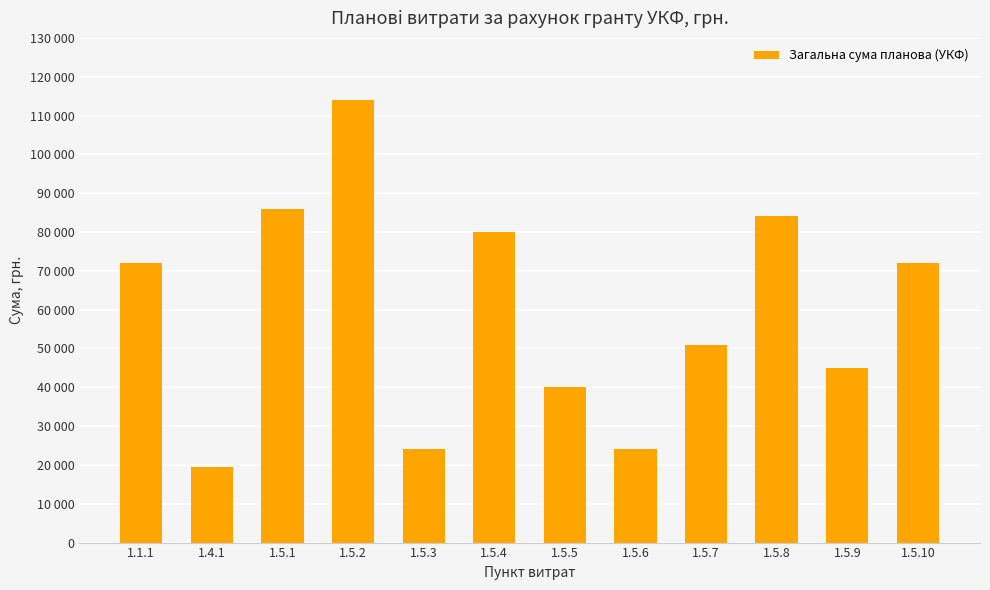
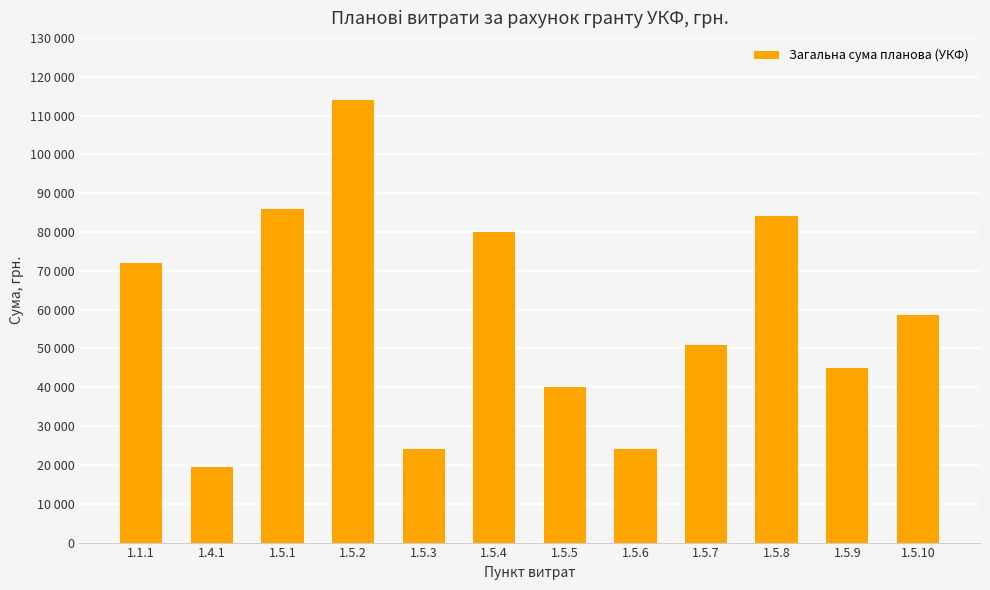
  {
    "1.1.1": 72000,
    "1.4.1": 19000,
    "1.5.1": 86000,
    "1.5.2": 114000,
    "1.5.3": 24000,
    "1.5.4": 80000,
    "1.5.5": 40000,
    "1.5.6": 24000,
    "1.5.7": 51000,
    "1.5.8": 84000,
    "1.5.9": 45000,
-   "1.5.10": 72000
+   "1.5.10": 59000
  }
